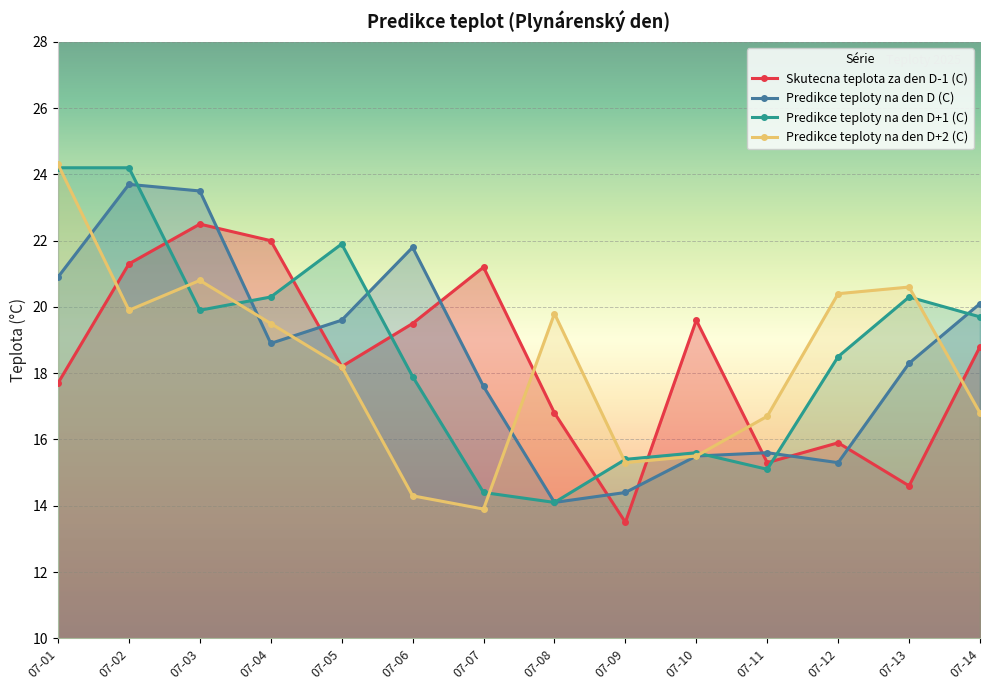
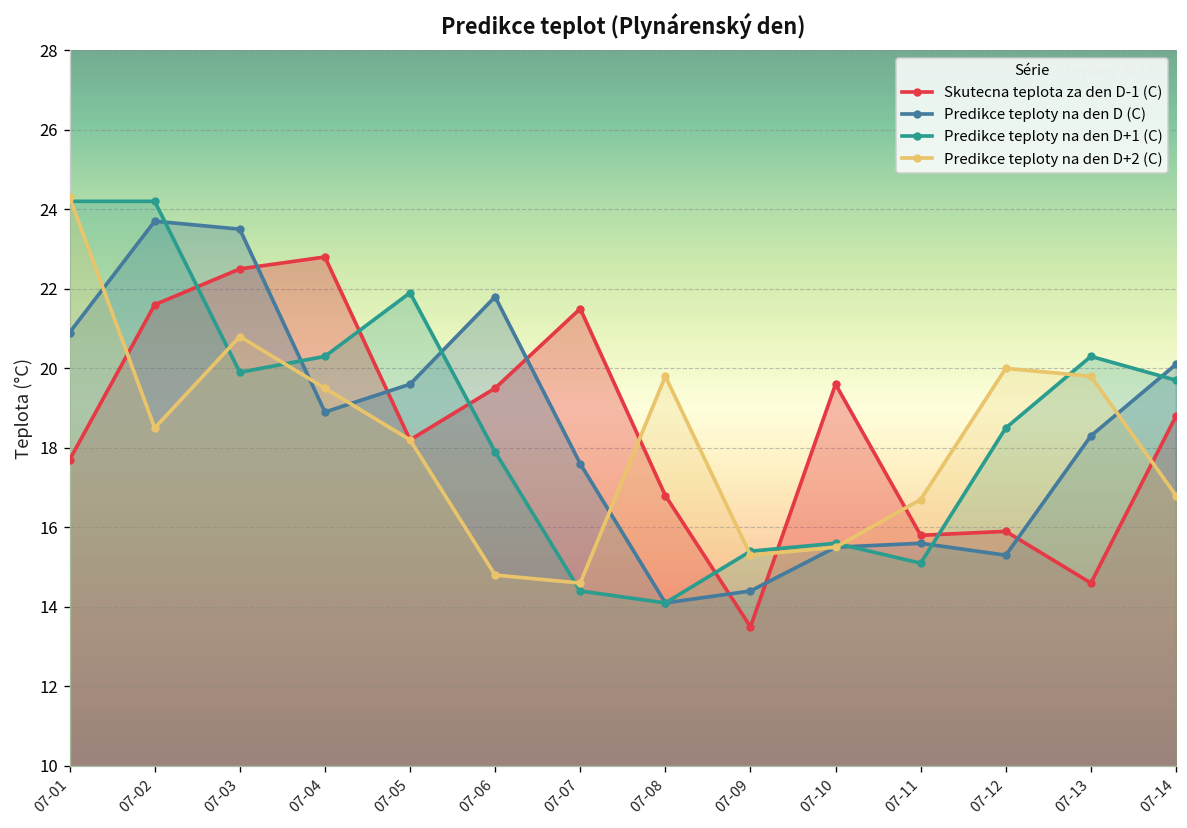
  {
    "Skutecna teplota za den D-1 (C)": {
      "07-01": 17.7,
-     "07-02": 21.3,
+     "07-02": 21.6,
      "07-03": 22.5,
-     "07-04": 22.0,
+     "07-04": 22.8,
      "07-06": 19.5,
-     "07-07": 21.2,
+     "07-07": 21.5,
      "07-08": 16.8,
      "07-09": 13.5,
      "07-10": 19.6,
-     "07-11": 15.3,
+     "07-11": 15.8,
      "07-12": 15.9,
      "07-13": 14.6,
      "07-14": 18.8
    },
    "Predikce teploty na den D+2 (C)": {
      "07-01": 24.3,
-     "07-02": 19.9,
+     "07-02": 18.5,
      "07-03": 20.8,
      "07-04": 19.5,
-     "07-06": 14.3,
-     "07-07": 13.9,
+     "07-06": 14.8,
+     "07-07": 14.6,
      "07-08": 19.8,
      "07-09": 15.3,
      "07-11": 16.7,
-     "07-12": 20.4,
-     "07-13": 20.6,
+     "07-12": 20.0,
+     "07-13": 19.8,
      "07-14": 16.8
    }
  }
